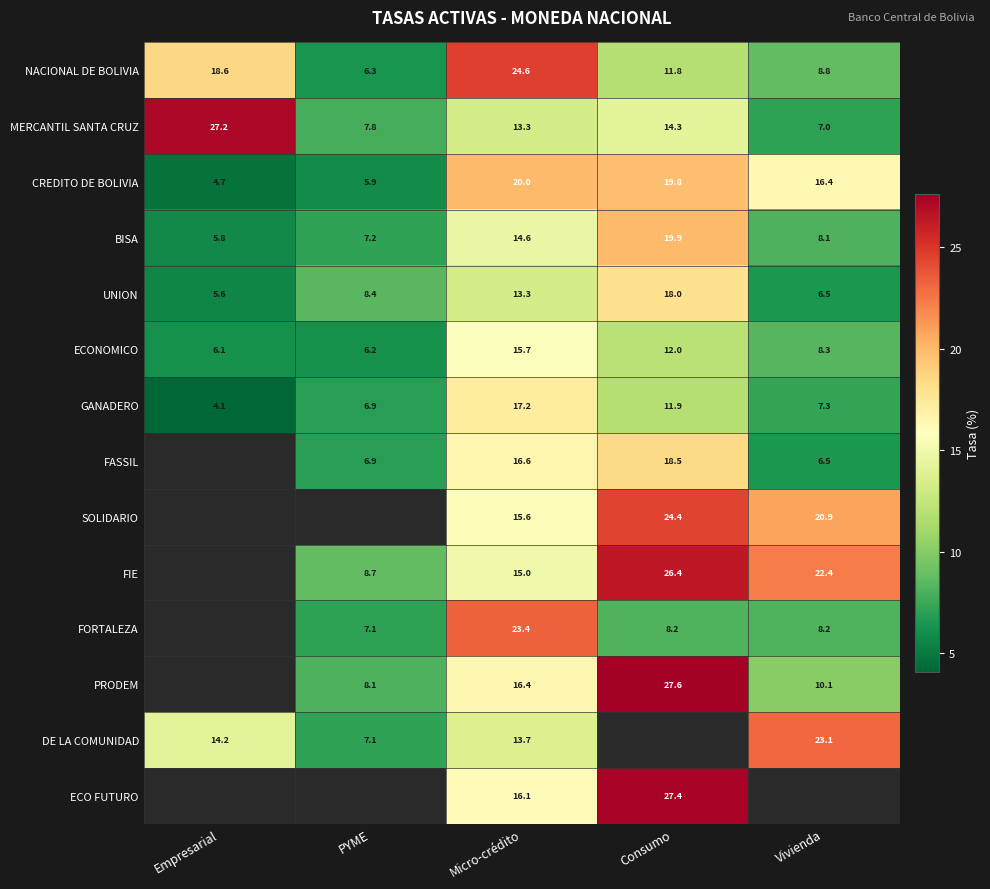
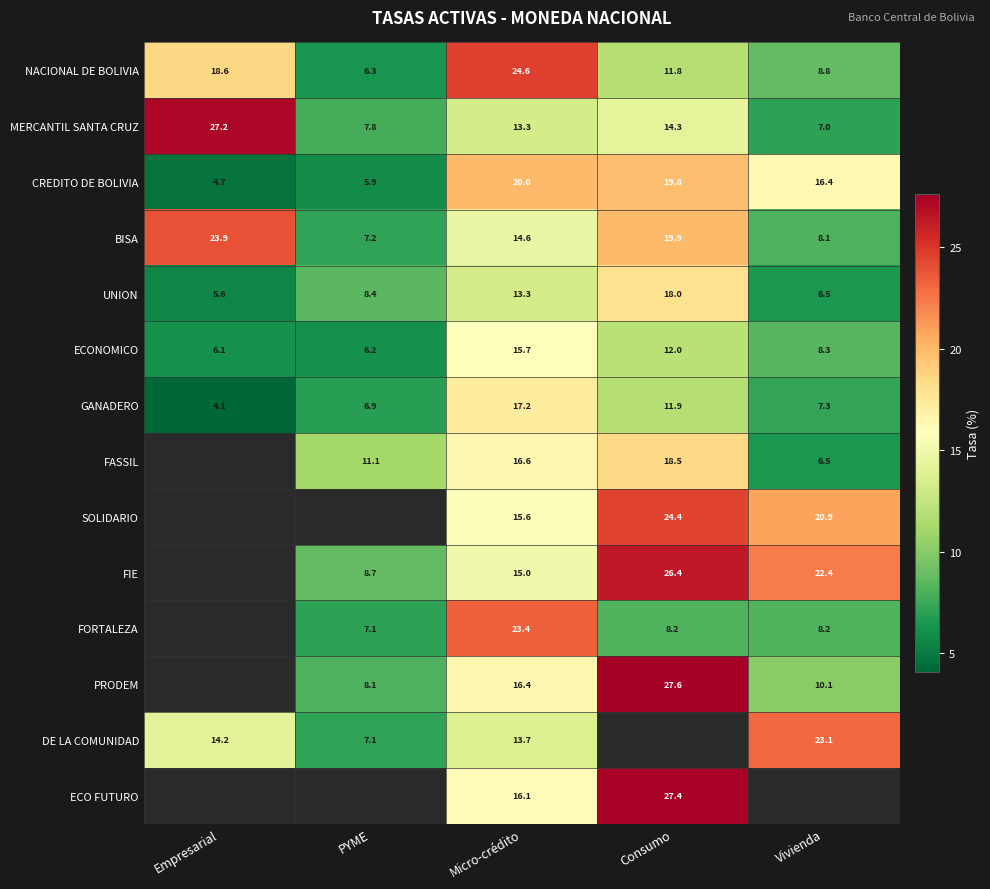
  {
    "NACIONAL DE BOLIVIA": {
      "Empresarial": 18.6,
      "PYME": 6.3,
      "Micro-crédito": 24.6,
      "Consumo": 11.8,
      "Vivienda": 8.8
    },
    "MERCANTIL SANTA CRUZ": {
      "Empresarial": 27.2,
      "PYME": 7.8,
      "Micro-crédito": 13.3,
      "Consumo": 14.3,
      "Vivienda": 7.0
    },
    "CREDITO DE BOLIVIA": {
      "Empresarial": 4.7,
      "PYME": 5.9,
      "Micro-crédito": 20.0,
      "Consumo": 19.8,
      "Vivienda": 16.4
    },
    "BISA": {
-     "Empresarial": 5.8,
+     "Empresarial": 23.9,
      "PYME": 7.2,
      "Micro-crédito": 14.6,
      "Consumo": 19.9,
      "Vivienda": 8.1
    },
    "UNION": {
      "Empresarial": 5.6,
      "PYME": 8.4,
      "Micro-crédito": 13.3,
      "Consumo": 18.0,
      "Vivienda": 6.5
    },
    "ECONOMICO": {
      "Empresarial": 6.1,
      "PYME": 6.2,
      "Micro-crédito": 15.7,
      "Consumo": 12.0,
      "Vivienda": 8.3
    },
    "GANADERO": {
      "Empresarial": 4.1,
      "PYME": 6.9,
      "Micro-crédito": 17.2,
      "Consumo": 11.9,
      "Vivienda": 7.3
    },
    "FASSIL": {
-     "PYME": 6.9,
+     "PYME": 11.1,
      "Micro-crédito": 16.6,
      "Consumo": 18.5,
      "Vivienda": 6.5
    },
    "SOLIDARIO": {
      "Micro-crédito": 15.6,
      "Consumo": 24.4,
      "Vivienda": 20.9
    },
    "FIE": {
      "PYME": 8.7,
      "Micro-crédito": 15.0,
      "Consumo": 26.4,
      "Vivienda": 22.4
    },
    "FORTALEZA": {
      "PYME": 7.1,
      "Micro-crédito": 23.4,
      "Consumo": 8.2,
      "Vivienda": 8.2
    },
    "PRODEM": {
      "PYME": 8.1,
      "Micro-crédito": 16.4,
      "Consumo": 27.6,
      "Vivienda": 10.1
    },
    "DE LA COMUNIDAD": {
      "Empresarial": 14.2,
      "PYME": 7.1,
      "Micro-crédito": 13.7,
      "Vivienda": 23.1
    },
    "ECO FUTURO": {
      "Micro-crédito": 16.1,
      "Consumo": 27.4
    }
  }
